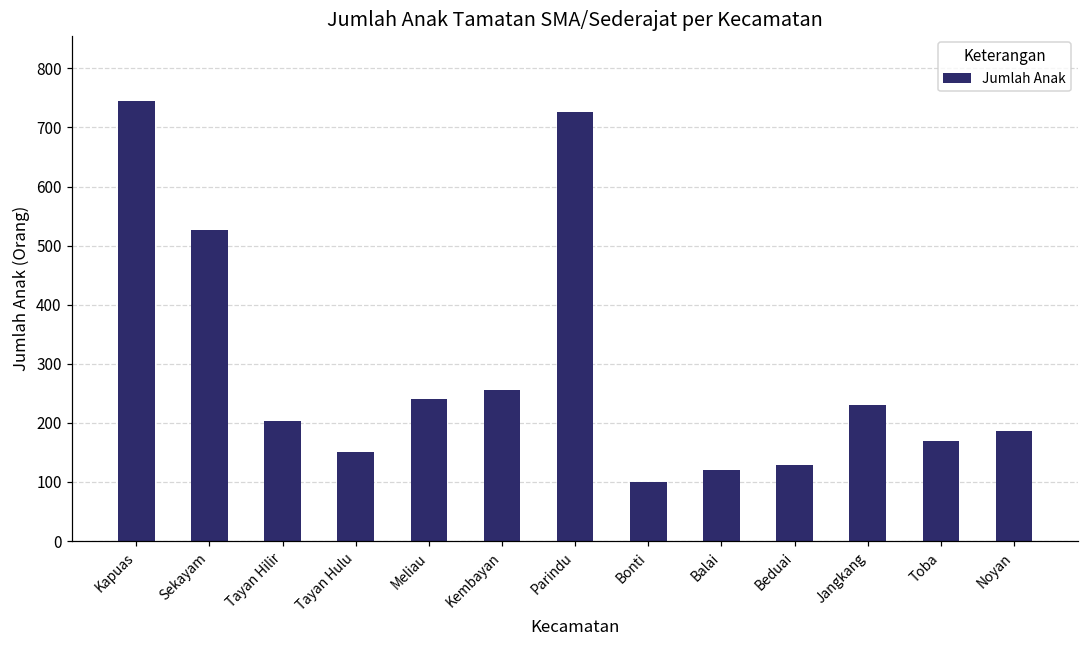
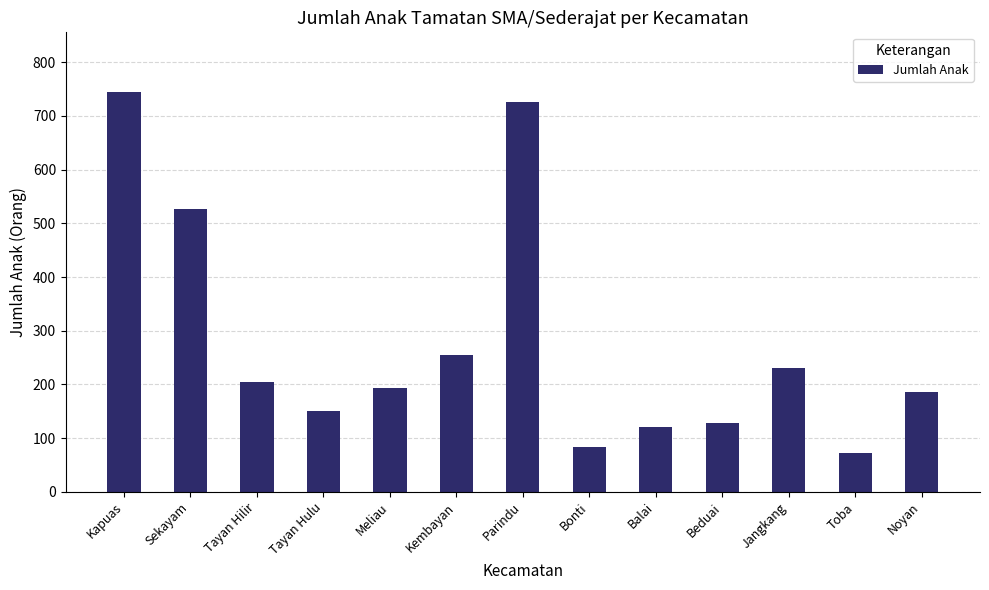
  {
    "Kapuas": 740,
    "Sekayam": 530,
    "Tayan Hilir": 200,
    "Tayan Hulu": 150,
-   "Meliau": 240,
+   "Meliau": 190,
    "Kembayan": 260,
    "Parindu": 730,
-   "Bonti": 100,
+   "Bonti": 80,
    "Balai": 120,
    "Beduai": 130,
    "Jangkang": 230,
-   "Toba": 170,
+   "Toba": 70,
    "Noyan": 190
  }
